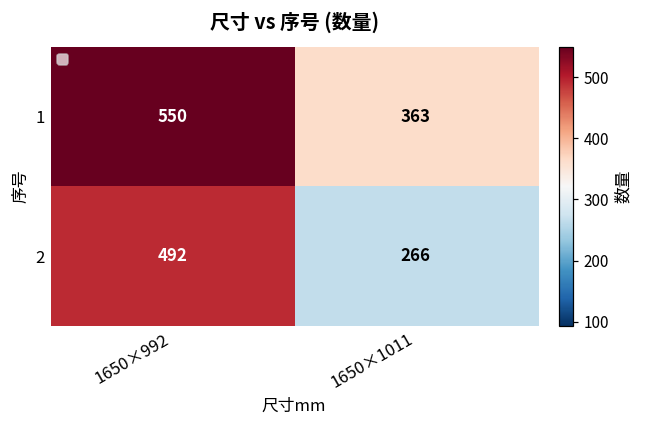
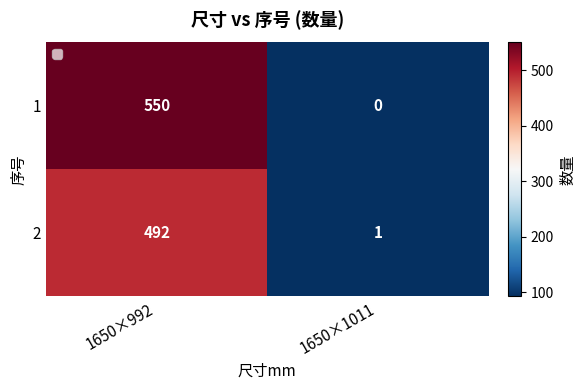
  {
    "1": {
      "1650×992": 550,
-     "1650×1011": 363
+     "1650×1011": 0
    },
    "2": {
      "1650×992": 492,
-     "1650×1011": 266
+     "1650×1011": 1
    }
  }
